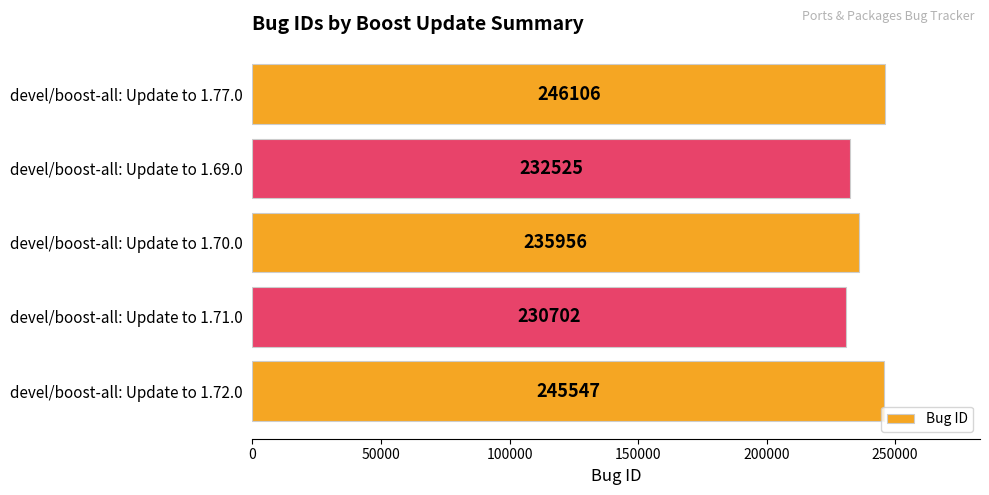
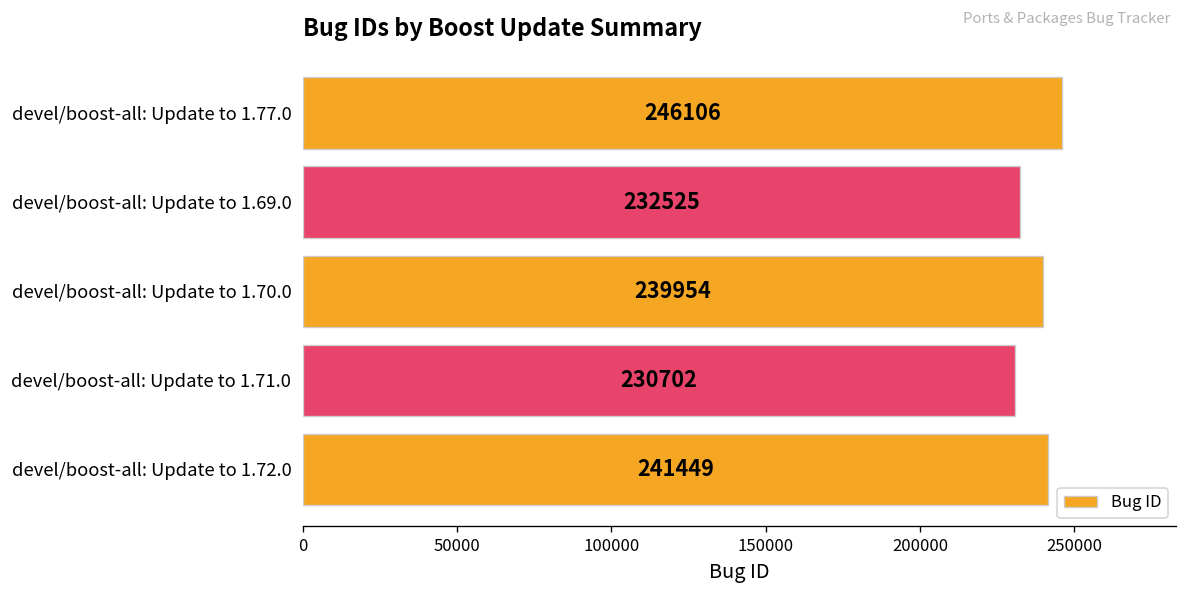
  {
    "devel/boost-all: Update to 1.77.0": 246106,
    "devel/boost-all: Update to 1.69.0": 232525,
-   "devel/boost-all: Update to 1.70.0": 235956,
+   "devel/boost-all: Update to 1.70.0": 239954,
    "devel/boost-all: Update to 1.71.0": 230702,
-   "devel/boost-all: Update to 1.72.0": 245547
+   "devel/boost-all: Update to 1.72.0": 241449
  }
